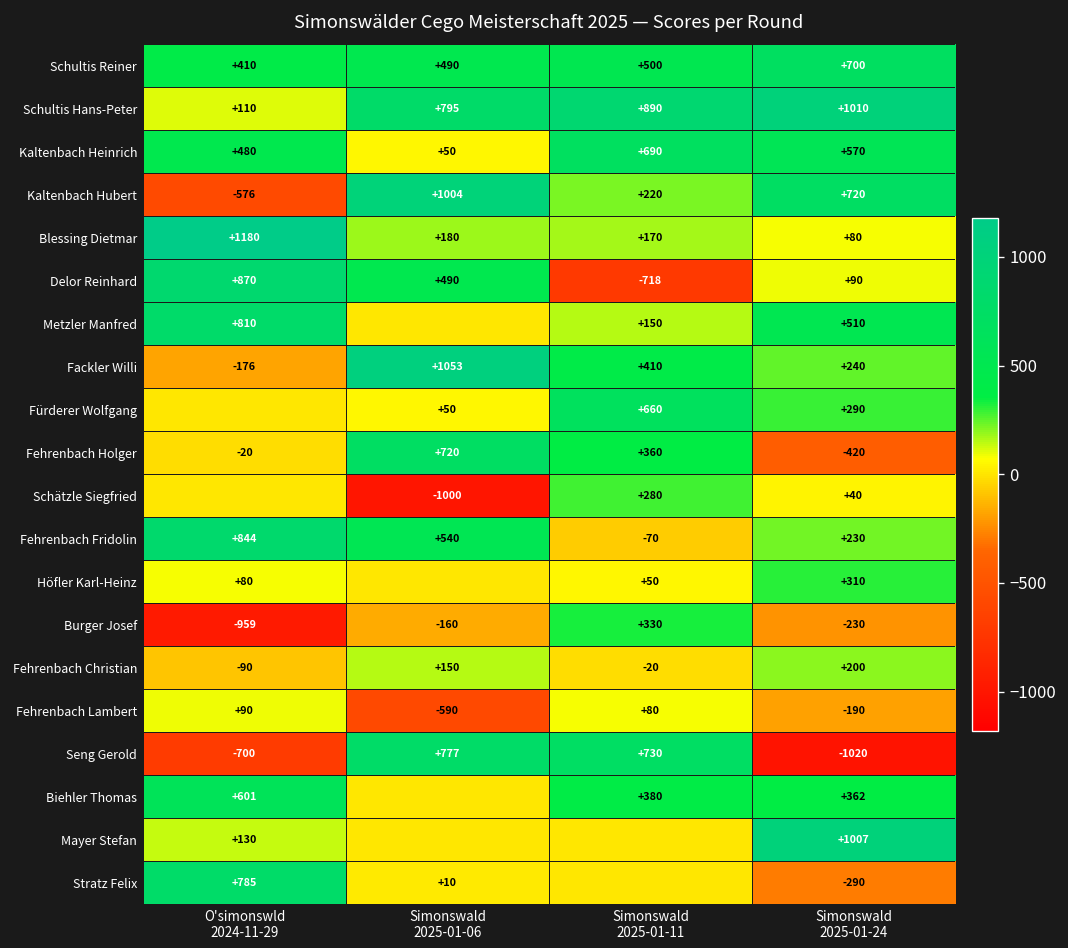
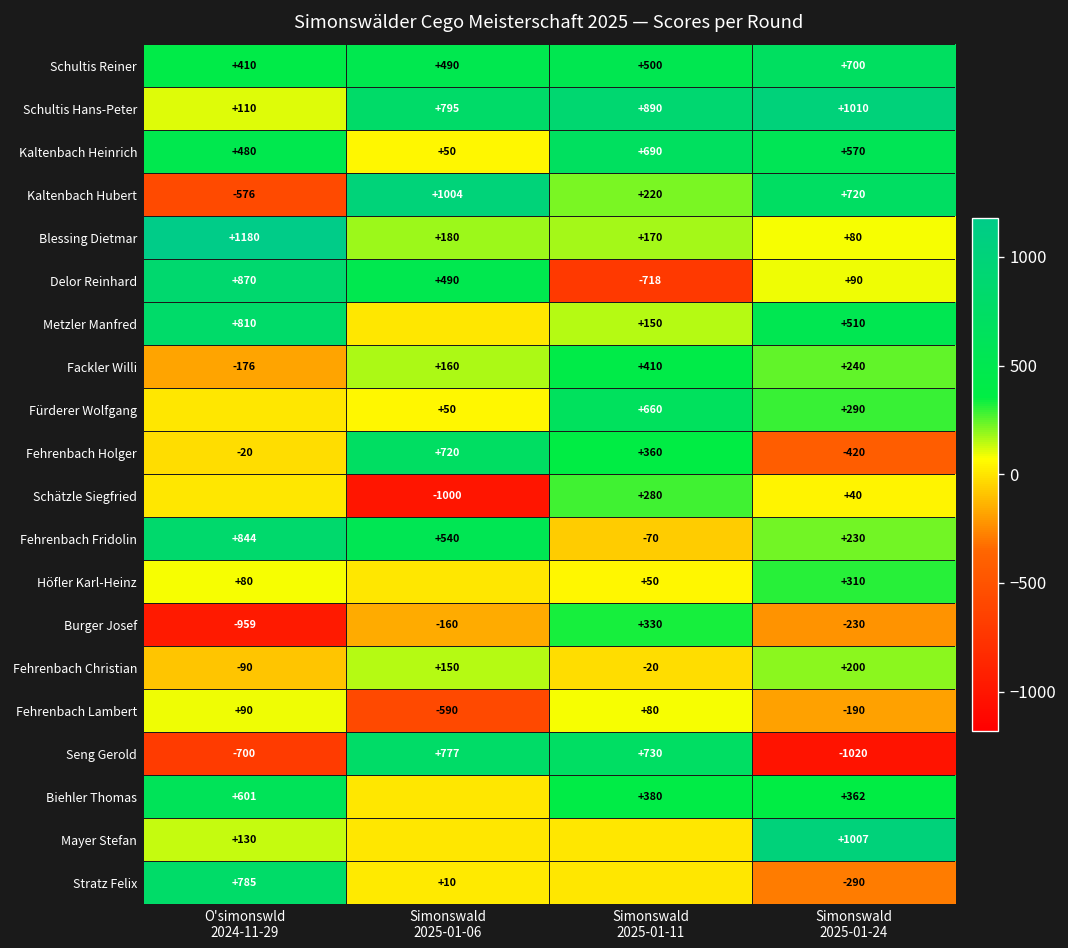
  {
    "Schultis Reiner": {
      "O'simonswld 2024-11-29": "+410",
      "Simonswald 2025-01-06": "+490",
      "Simonswald 2025-01-11": "+500",
      "Simonswald 2025-01-24": "+700"
    },
    "Schultis Hans-Peter": {
      "O'simonswld 2024-11-29": "+110",
      "Simonswald 2025-01-06": "+795",
      "Simonswald 2025-01-11": "+890",
      "Simonswald 2025-01-24": "+1010"
    },
    "Kaltenbach Heinrich": {
      "O'simonswld 2024-11-29": "+480",
      "Simonswald 2025-01-06": "+50",
      "Simonswald 2025-01-11": "+690",
      "Simonswald 2025-01-24": "+570"
    },
    "Kaltenbach Hubert": {
      "O'simonswld 2024-11-29": "-576",
      "Simonswald 2025-01-06": "+1004",
      "Simonswald 2025-01-11": "+220",
      "Simonswald 2025-01-24": "+720"
    },
    "Blessing Dietmar": {
      "O'simonswld 2024-11-29": "+1180",
      "Simonswald 2025-01-06": "+180",
      "Simonswald 2025-01-11": "+170",
      "Simonswald 2025-01-24": "+80"
    },
    "Delor Reinhard": {
      "O'simonswld 2024-11-29": "+870",
      "Simonswald 2025-01-06": "+490",
      "Simonswald 2025-01-11": "-718",
      "Simonswald 2025-01-24": "+90"
    },
    "Metzler Manfred": {
      "O'simonswld 2024-11-29": "+810",
      "Simonswald 2025-01-11": "+150",
      "Simonswald 2025-01-24": "+510"
    },
    "Fackler Willi": {
      "O'simonswld 2024-11-29": "-176",
-     "Simonswald 2025-01-06": "+1053",
+     "Simonswald 2025-01-06": "+160",
      "Simonswald 2025-01-11": "+410",
      "Simonswald 2025-01-24": "+240"
    },
    "Fürderer Wolfgang": {
      "Simonswald 2025-01-06": "+50",
      "Simonswald 2025-01-11": "+660",
      "Simonswald 2025-01-24": "+290"
    },
    "Fehrenbach Holger": {
      "O'simonswld 2024-11-29": "-20",
      "Simonswald 2025-01-06": "+720",
      "Simonswald 2025-01-11": "+360",
      "Simonswald 2025-01-24": "-420"
    },
    "Schätzle Siegfried": {
      "Simonswald 2025-01-06": "-1000",
      "Simonswald 2025-01-11": "+280",
      "Simonswald 2025-01-24": "+40"
    },
    "Fehrenbach Fridolin": {
      "O'simonswld 2024-11-29": "+844",
      "Simonswald 2025-01-06": "+540",
      "Simonswald 2025-01-11": "-70",
      "Simonswald 2025-01-24": "+230"
    },
    "Höfler Karl-Heinz": {
      "O'simonswld 2024-11-29": "+80",
      "Simonswald 2025-01-11": "+50",
      "Simonswald 2025-01-24": "+310"
    },
    "Burger Josef": {
      "O'simonswld 2024-11-29": "-959",
      "Simonswald 2025-01-06": "-160",
      "Simonswald 2025-01-11": "+330",
      "Simonswald 2025-01-24": "-230"
    },
    "Fehrenbach Christian": {
      "O'simonswld 2024-11-29": "-90",
      "Simonswald 2025-01-06": "+150",
      "Simonswald 2025-01-11": "-20",
      "Simonswald 2025-01-24": "+200"
    },
    "Fehrenbach Lambert": {
      "O'simonswld 2024-11-29": "+90",
      "Simonswald 2025-01-06": "-590",
      "Simonswald 2025-01-11": "+80",
      "Simonswald 2025-01-24": "-190"
    },
    "Seng Gerold": {
      "O'simonswld 2024-11-29": "-700",
      "Simonswald 2025-01-06": "+777",
      "Simonswald 2025-01-11": "+730",
      "Simonswald 2025-01-24": "-1020"
    },
    "Biehler Thomas": {
      "O'simonswld 2024-11-29": "+601",
      "Simonswald 2025-01-11": "+380",
      "Simonswald 2025-01-24": "+362"
    },
    "Mayer Stefan": {
      "O'simonswld 2024-11-29": "+130",
      "Simonswald 2025-01-24": "+1007"
    },
    "Stratz Felix": {
      "O'simonswld 2024-11-29": "+785",
      "Simonswald 2025-01-06": "+10",
      "Simonswald 2025-01-24": "-290"
    }
  }
